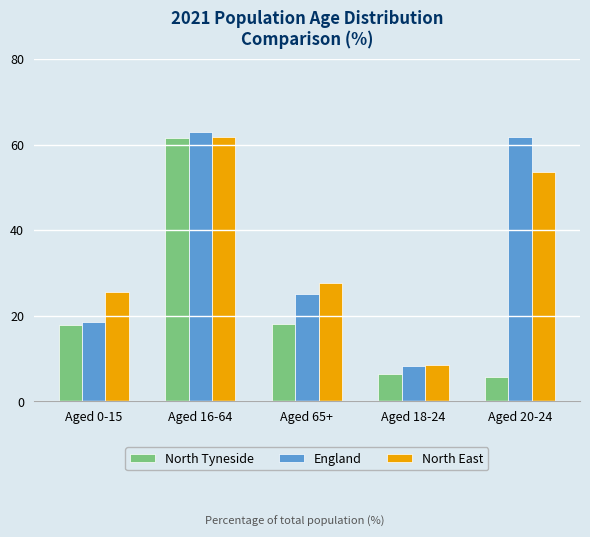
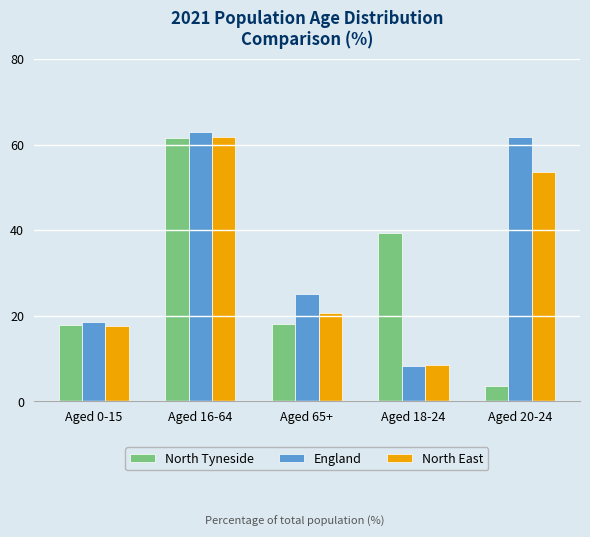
  {
    "North Tyneside": {
      "Aged 0-15": 18,
      "Aged 16-64": 62,
      "Aged 65+": 18,
-     "Aged 18-24": 6,
-     "Aged 20-24": 6
+     "Aged 18-24": 39,
+     "Aged 20-24": 4
    },
    "England": {
      "Aged 0-15": 19,
      "Aged 16-64": 63,
      "Aged 65+": 25,
      "Aged 18-24": 8,
      "Aged 20-24": 62
    },
    "North East": {
-     "Aged 0-15": 26,
+     "Aged 0-15": 18,
      "Aged 16-64": 62,
-     "Aged 65+": 28,
+     "Aged 65+": 21,
      "Aged 18-24": 9,
      "Aged 20-24": 54
    }
  }
